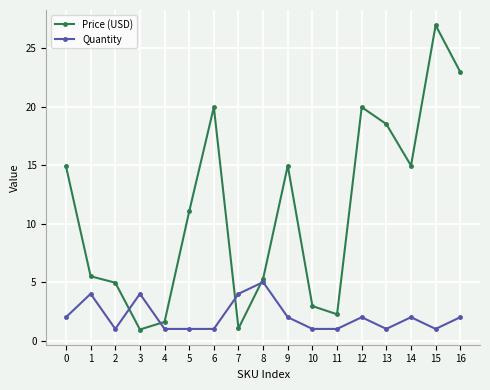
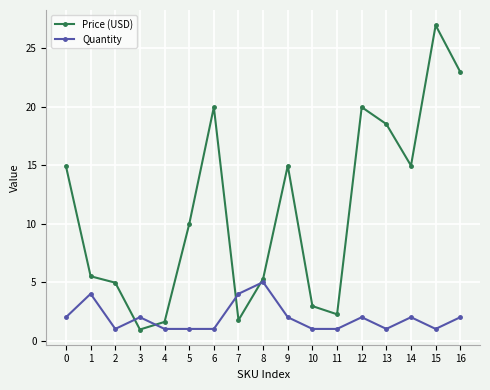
  {
    "Price (USD)": {
      "0": 14.9,
      "1": 5.5,
      "2": 5.0,
      "3": 1.0,
      "4": 1.6,
-     "5": 11.0,
+     "5": 10.0,
      "6": 20.0,
-     "7": 1.0,
+     "7": 1.8,
      "8": 5.3,
      "9": 15.0,
      "10": 3.0,
      "11": 2.3,
      "12": 20.0,
      "13": 18.5,
      "14": 15.0,
      "15": 27.0,
      "16": 23.0
    },
    "Quantity": {
      "0": 2,
      "1": 4,
      "2": 1,
-     "3": 4,
+     "3": 2,
      "4": 1,
      "5": 1,
      "6": 1,
      "7": 4,
      "8": 5,
      "9": 2,
      "10": 1,
      "11": 1,
      "12": 2,
      "13": 1,
      "14": 2,
      "15": 1,
      "16": 2
    }
  }
